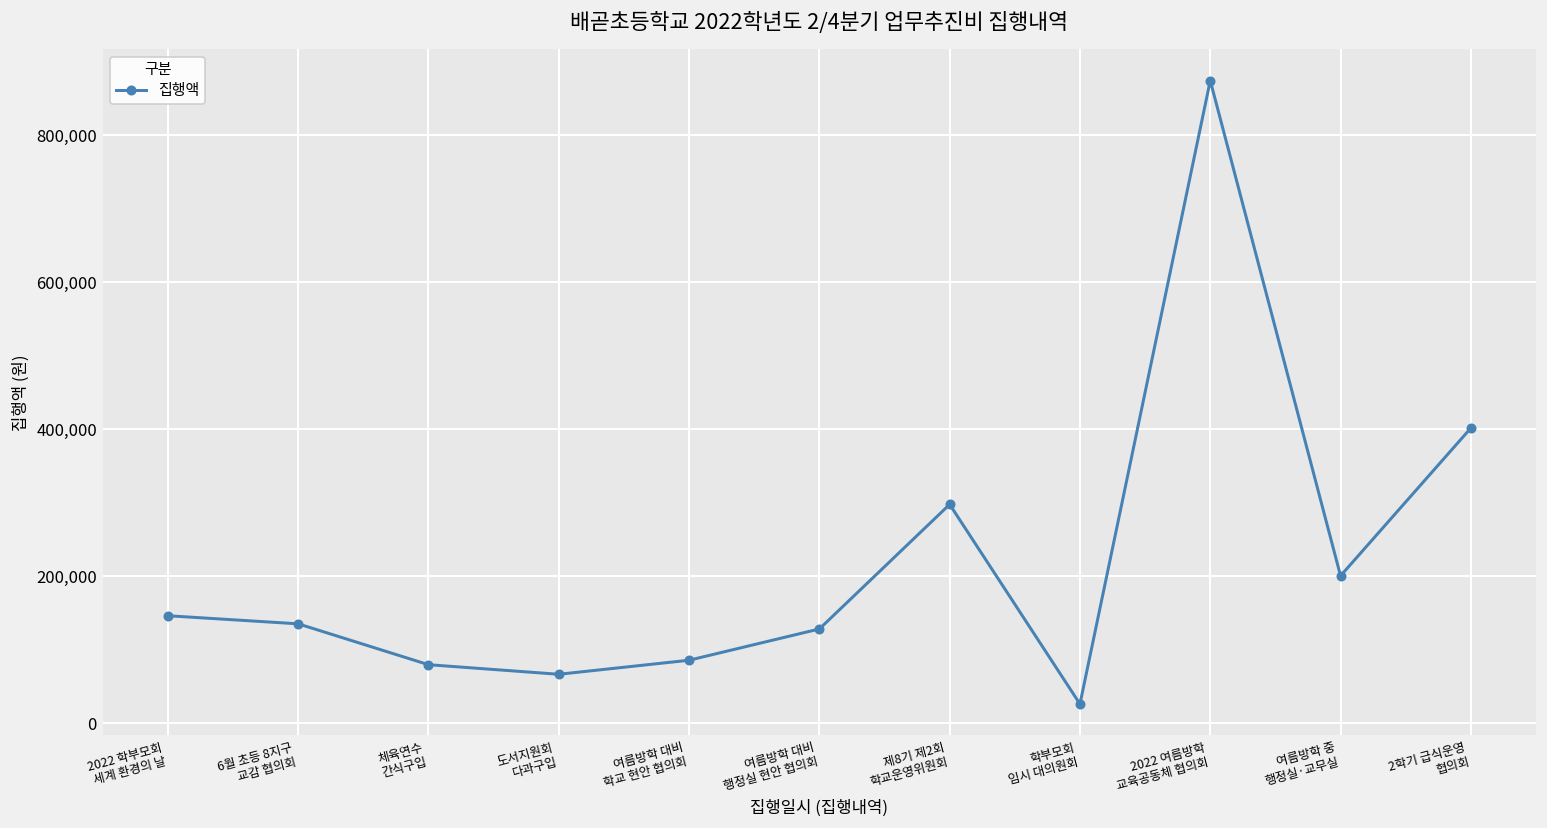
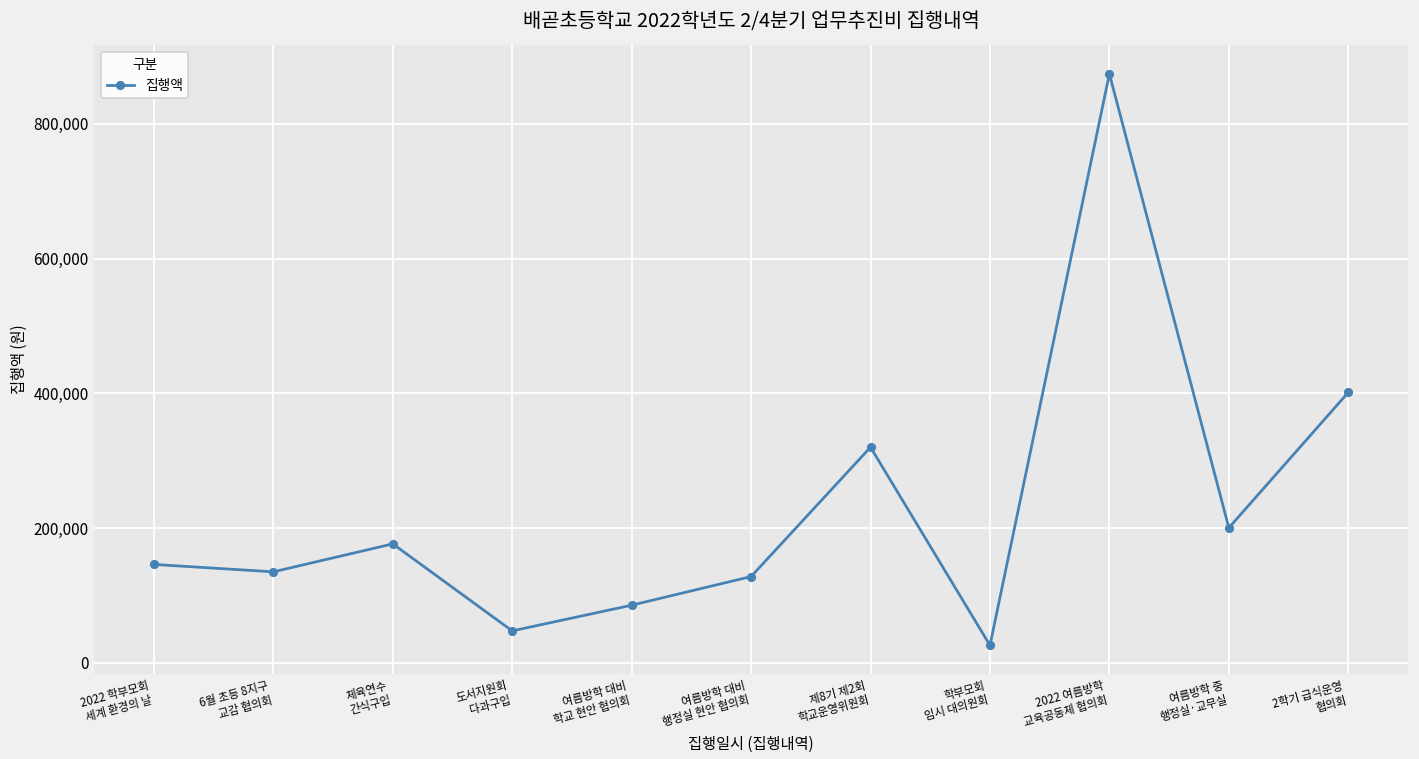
  {
    "2022 학부모회 세계 환경의 날": "150,000",
    "6월 초등 8지구 교감 협의회": "140,000",
-   "체육연수 간식구입": "80,000",
-   "도서지원회 다과구입": "70,000",
+   "체육연수 간식구입": "180,000",
+   "도서지원회 다과구입": "50,000",
    "여름방학 대비 학교 현안 협의회": "90,000",
    "여름방학 대비 행정실 현안 협의회": "130,000",
-   "제8기 제2회 학교운영위원회": "300,000",
+   "제8기 제2회 학교운영위원회": "320,000",
    "학부모회 임시 대의원회": "30,000",
    "2022 여름방학 교육공동체 협의회": "870,000",
    "여름방학 중 행정실·교무실": "200,000",
    "2학기 급식운영 협의회": "400,000"
  }
